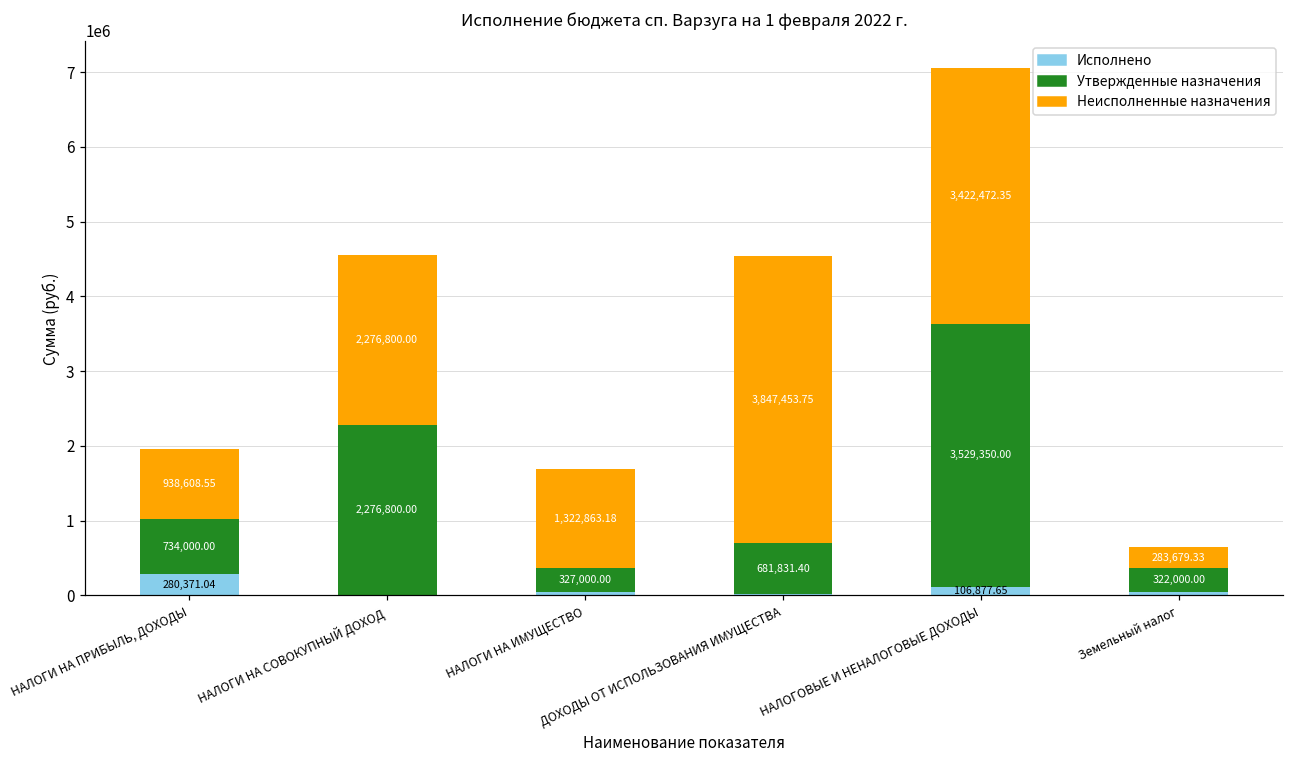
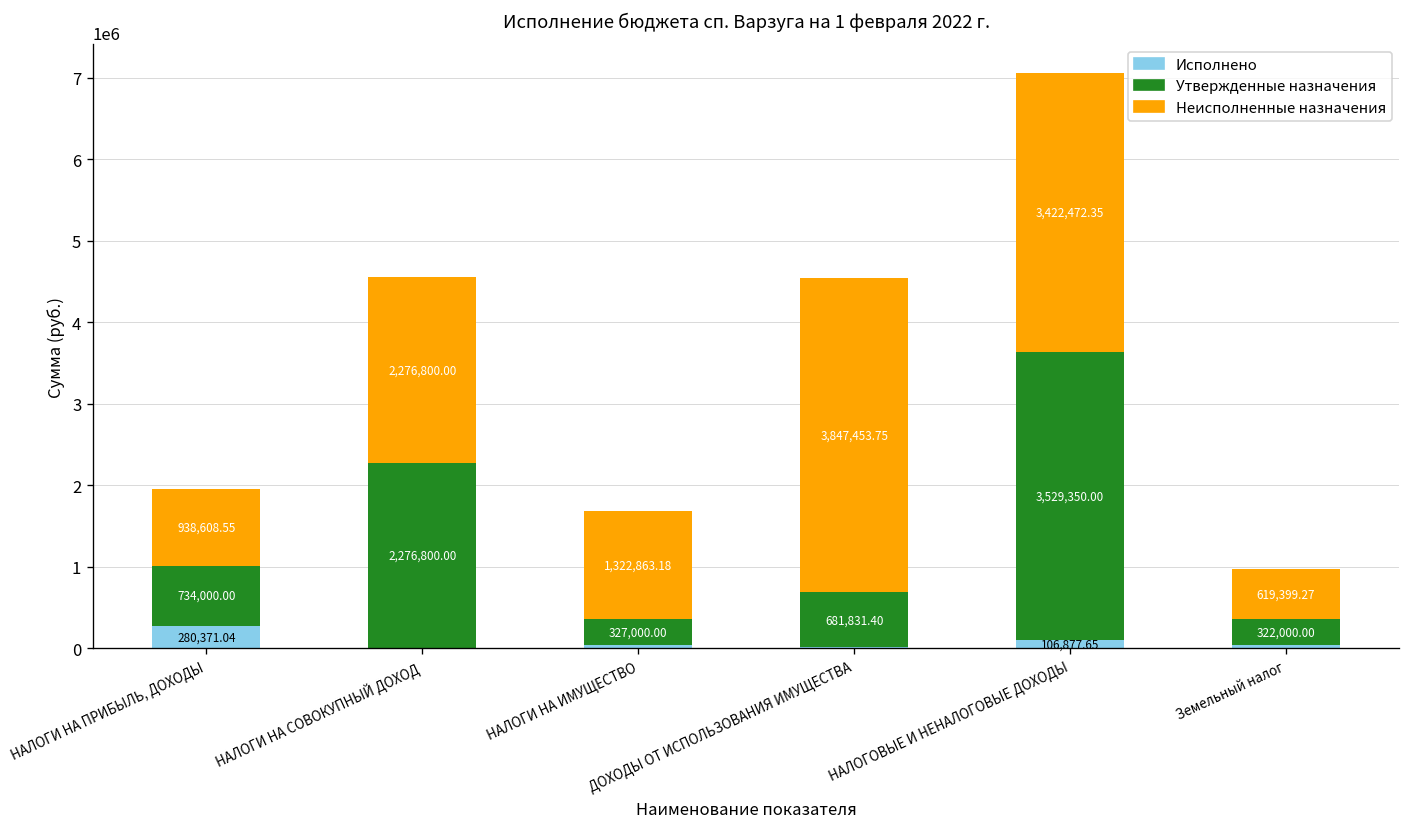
  {
    "Исполнено": {
      "НАЛОГИ НА ПРИБЫЛЬ, ДОХОДЫ": "280,371.04",
      "НАЛОГОВЫЕ И НЕНАЛОГОВЫЕ ДОХОДЫ": "106,877.65"
    },
    "Утвержденные назначения": {
      "НАЛОГИ НА ПРИБЫЛЬ, ДОХОДЫ": "734,000.00",
      "НАЛОГИ НА СОВОКУПНЫЙ ДОХОД": "2,276,800.00",
      "НАЛОГИ НА ИМУЩЕСТВО": "327,000.00",
      "ДОХОДЫ ОТ ИСПОЛЬЗОВАНИЯ ИМУЩЕСТВА": "681,831.40",
      "НАЛОГОВЫЕ И НЕНАЛОГОВЫЕ ДОХОДЫ": "3,529,350.00",
      "Земельный налог": "322,000.00"
    },
    "Неисполненные назначения": {
      "НАЛОГИ НА ПРИБЫЛЬ, ДОХОДЫ": "938,608.55",
      "НАЛОГИ НА СОВОКУПНЫЙ ДОХОД": "2,276,800.00",
      "НАЛОГИ НА ИМУЩЕСТВО": "1,322,863.18",
      "ДОХОДЫ ОТ ИСПОЛЬЗОВАНИЯ ИМУЩЕСТВА": "3,847,453.75",
      "НАЛОГОВЫЕ И НЕНАЛОГОВЫЕ ДОХОДЫ": "3,422,472.35",
-     "Земельный налог": "283,679.33"
+     "Земельный налог": "619,399.27"
    }
  }
